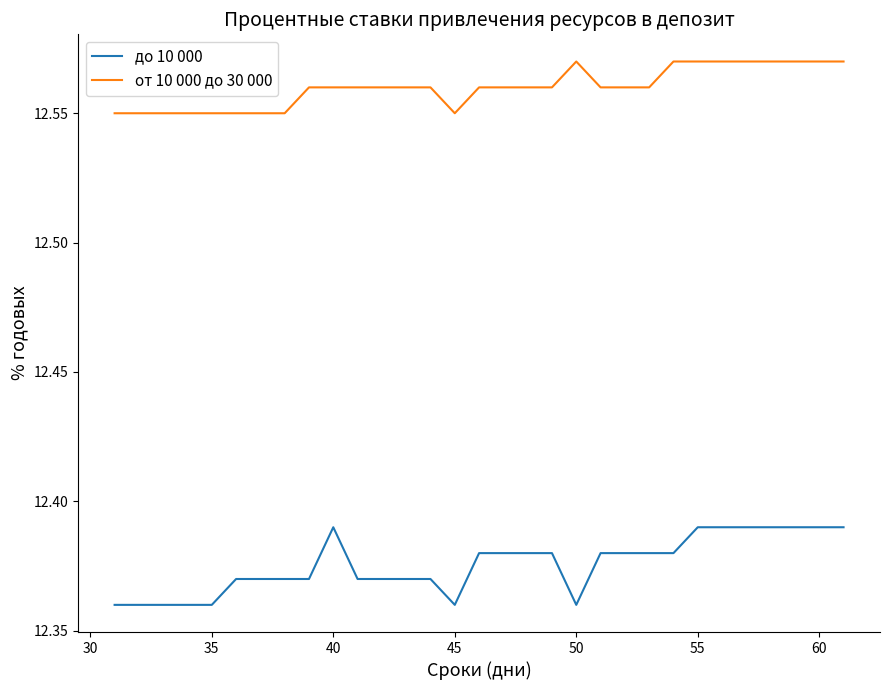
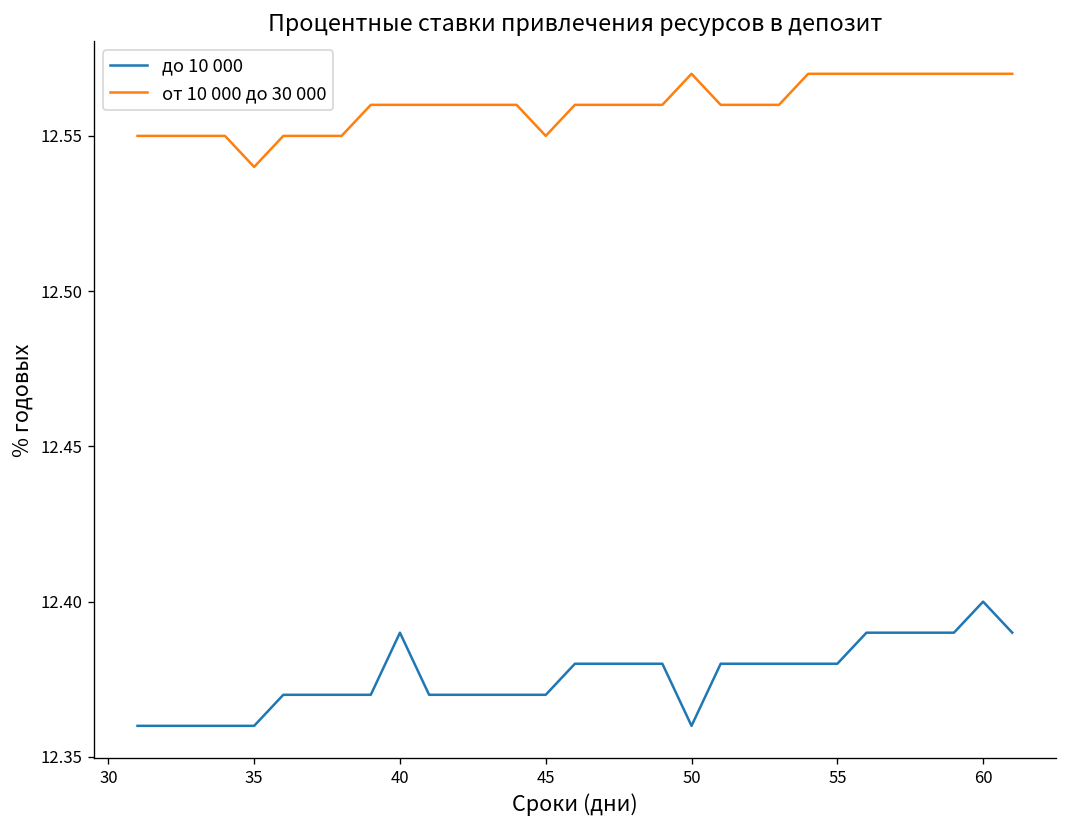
  {
    "до 10 000": {
      "35": 12.36,
      "40": 12.39,
-     "45": 12.36,
+     "45": 12.37,
      "50": 12.36,
-     "55": 12.39,
-     "60": 12.39
+     "55": 12.38,
+     "60": 12.40
    },
    "от 10 000 до 30 000": {
-     "35": 12.55,
+     "35": 12.54,
      "40": 12.56,
      "45": 12.55,
      "50": 12.57,
      "55": 12.57,
      "60": 12.57
    }
  }
